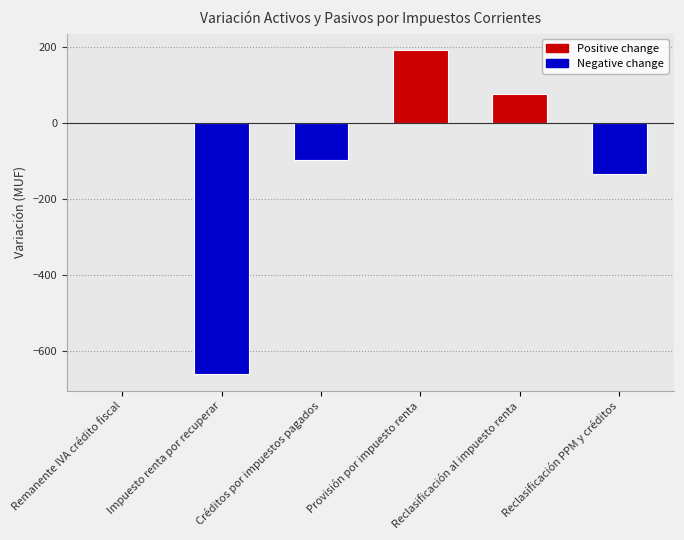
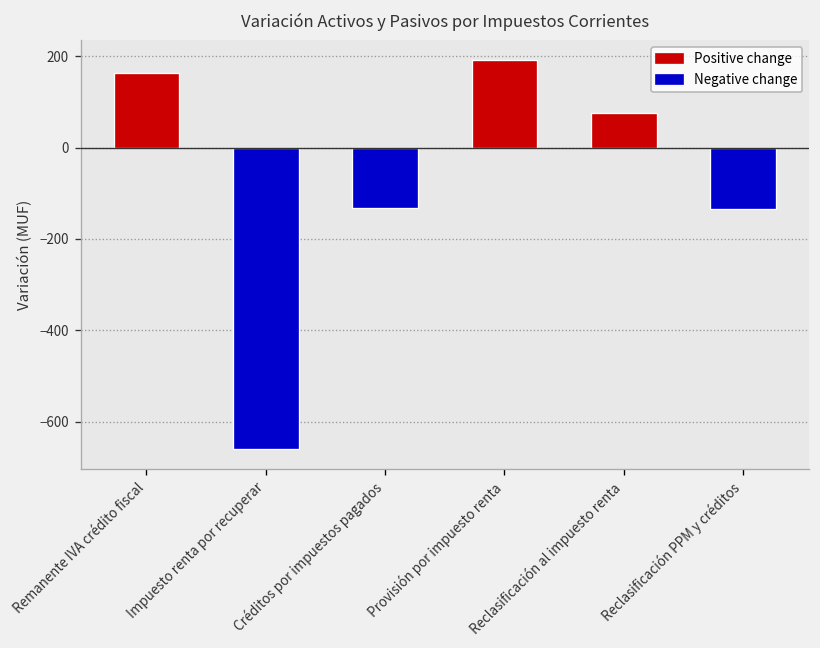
  {
-   "Remanente IVA crédito fiscal": 0,
+   "Remanente IVA crédito fiscal": 160,
    "Impuesto renta por recuperar": -660,
-   "Créditos por impuestos pagados": -100,
+   "Créditos por impuestos pagados": -130,
    "Provisión por impuesto renta": 190,
    "Reclasificación al impuesto renta": 80,
    "Reclasificación PPM y créditos": -130
  }
